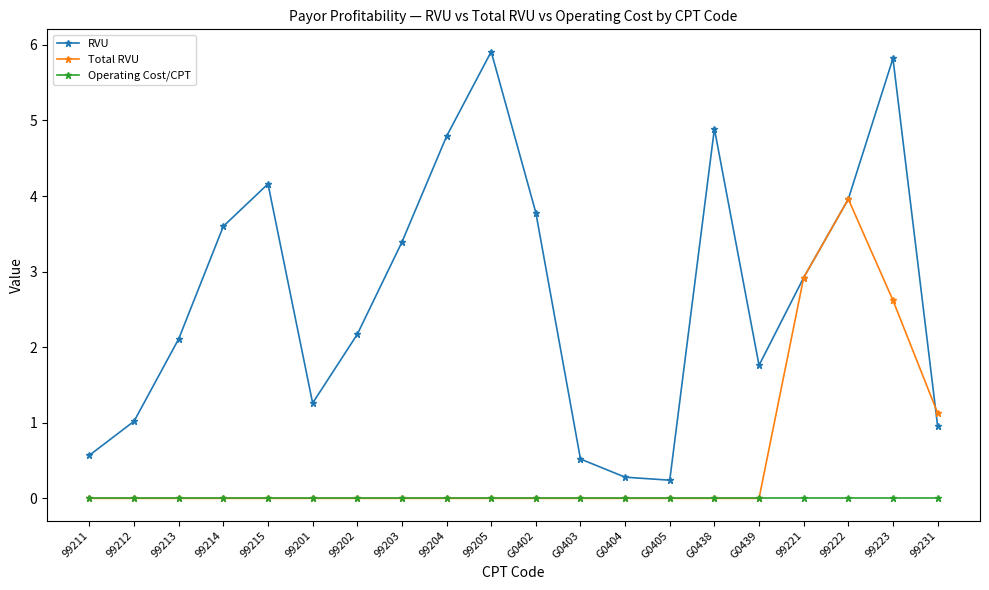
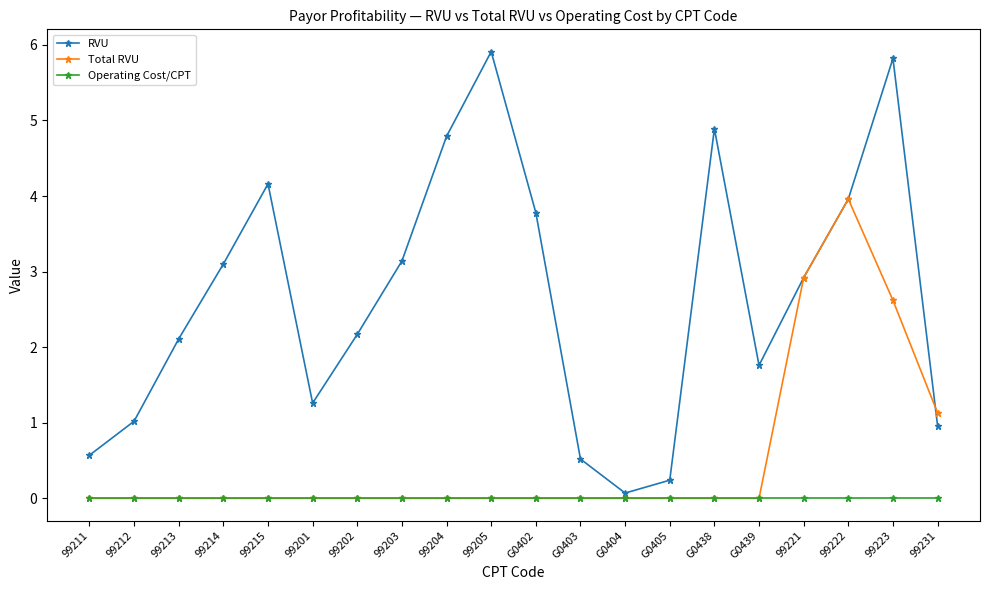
  {
    "RVU": {
      "99211": 0.6,
      "99212": 1.0,
      "99213": 2.1,
-     "99214": 3.6,
+     "99214": 3.1,
      "99215": 4.2,
      "99201": 1.3,
      "99202": 2.2,
-     "99203": 3.4,
+     "99203": 3.1,
      "99204": 4.8,
      "99205": 5.9,
      "G0402": 3.8,
      "G0403": 0.5,
-     "G0404": 0.3,
+     "G0404": 0.1,
      "G0405": 0.2,
      "G0438": 4.9,
      "G0439": 1.8,
      "99223": 5.8,
      "99231": 1.0
    },
    "Total RVU": {
      "99223": 2.6,
      "99231": 1.1
    },
    "Operating Cost/CPT": {
      "99221": 0.0,
      "99222": 0.0,
      "99223": 0.0,
      "99231": 0.0
    }
  }
